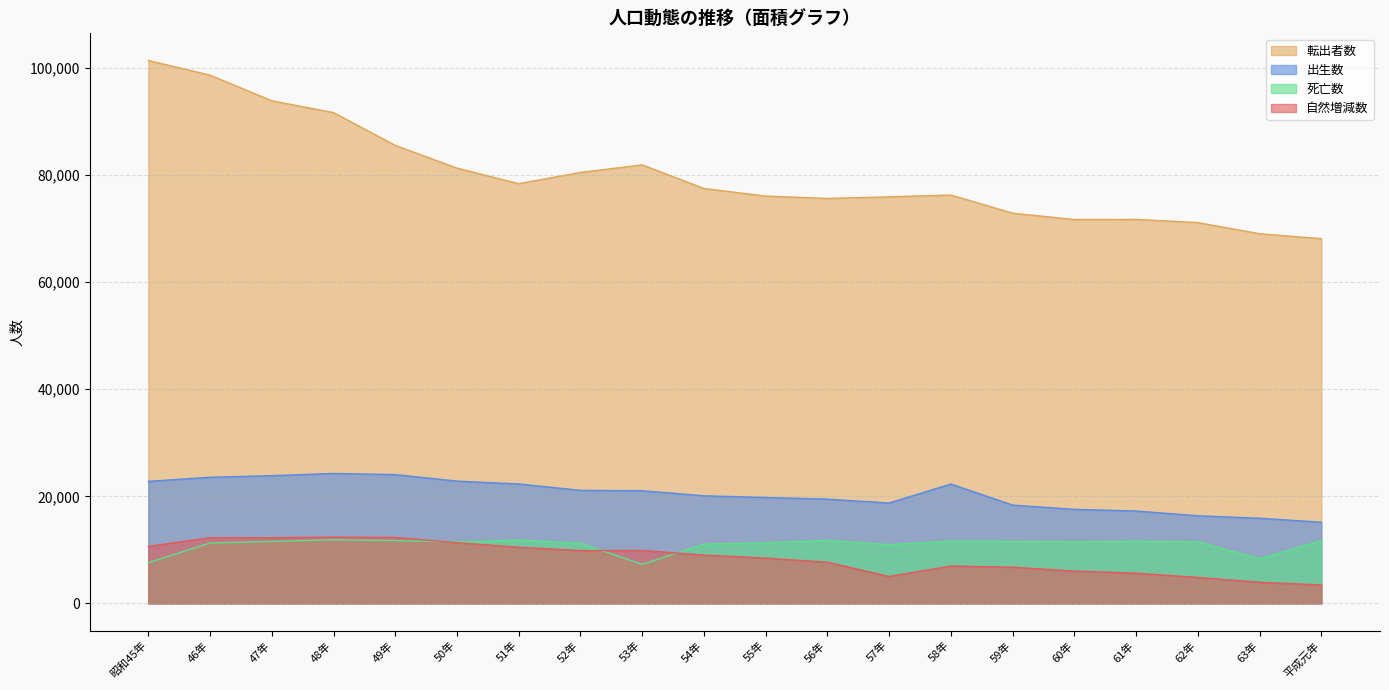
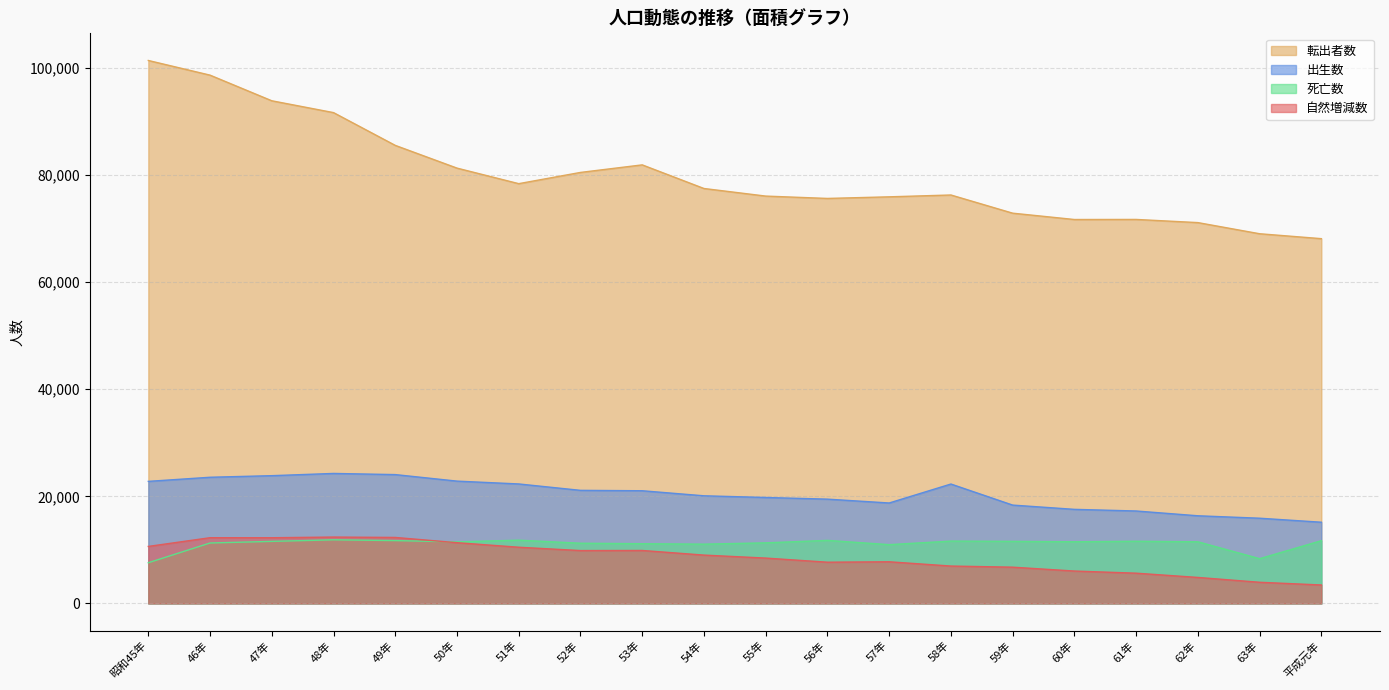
  {
    "転出者数": {
      "昭和45年": "101,000",
      "46年": "99,000",
      "47年": "94,000",
      "48年": "92,000",
      "49年": "86,000",
      "50年": "81,000",
      "51年": "78,000",
      "52年": "81,000",
      "53年": "82,000",
      "54年": "78,000",
      "55年": "76,000",
      "56年": "76,000",
      "57年": "76,000",
      "58年": "76,000",
      "59年": "73,000",
      "60年": "72,000",
      "61年": "72,000",
      "62年": "71,000",
      "63年": "69,000",
      "平成元年": "68,000"
    },
    "出生数": {
      "昭和45年": "23,000",
      "46年": "24,000",
      "47年": "24,000",
      "48年": "24,000",
      "49年": "24,000",
      "50年": "23,000",
      "51年": "22,000",
      "52年": "21,000",
      "53年": "21,000",
      "54年": "20,000",
      "55年": "20,000",
      "56年": "19,000",
      "57年": "19,000",
      "58年": "22,000",
      "59年": "18,000",
      "60年": "18,000",
      "61年": "17,000",
      "62年": "16,000",
      "63年": "16,000",
      "平成元年": "15,000"
    },
    "死亡数": {
      "昭和45年": "8,000",
      "46年": "11,000",
      "47年": "12,000",
      "48年": "12,000",
      "49年": "12,000",
      "51年": "12,000",
      "52年": "11,000",
-     "53年": "7,000",
+     "53年": "11,000",
      "54年": "11,000",
      "55年": "11,000",
      "56年": "12,000",
      "57年": "11,000",
      "58年": "12,000",
      "59年": "12,000",
      "60年": "12,000",
      "61年": "12,000",
      "62年": "12,000",
      "63年": "8,000",
      "平成元年": "12,000"
    },
    "自然増減数": {
      "昭和45年": "11,000",
      "46年": "12,000",
      "47年": "12,000",
      "48年": "12,000",
      "49年": "12,000",
      "51年": "10,000",
      "52年": "10,000",
      "53年": "10,000",
      "54年": "9,000",
      "55年": "8,000",
      "56年": "8,000",
-     "57年": "5,000",
+     "57年": "8,000",
      "58年": "7,000",
      "59年": "7,000",
      "60年": "6,000",
      "61年": "6,000",
      "62年": "5,000",
      "63年": "4,000",
      "平成元年": "3,000"
    }
  }
